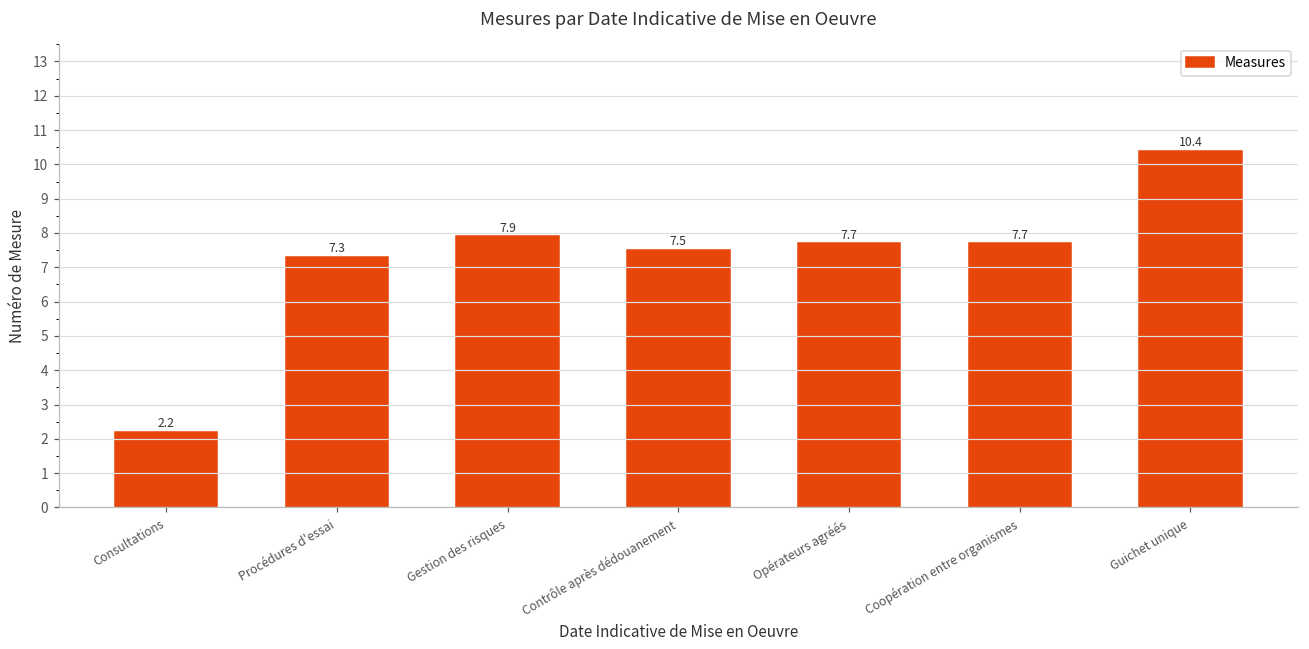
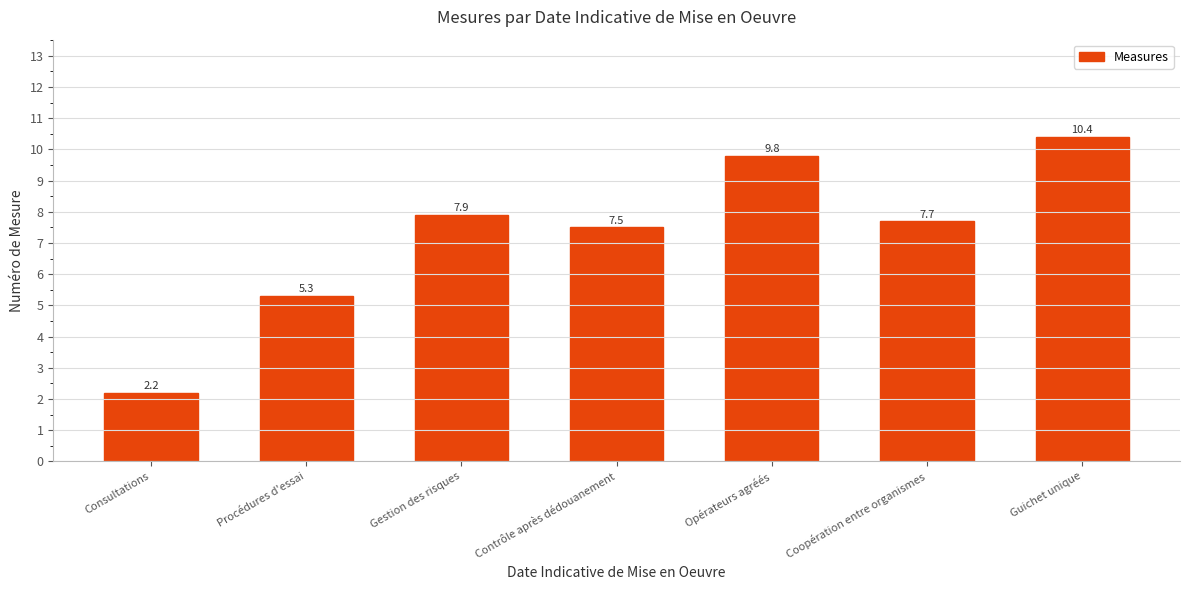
  {
    "Consultations": 2.2,
-   "Procédures d'essai": 7.3,
+   "Procédures d'essai": 5.3,
    "Gestion des risques": 7.9,
    "Contrôle après dédouanement": 7.5,
-   "Opérateurs agréés": 7.7,
+   "Opérateurs agréés": 9.8,
    "Coopération entre organismes": 7.7,
    "Guichet unique": 10.4
  }
